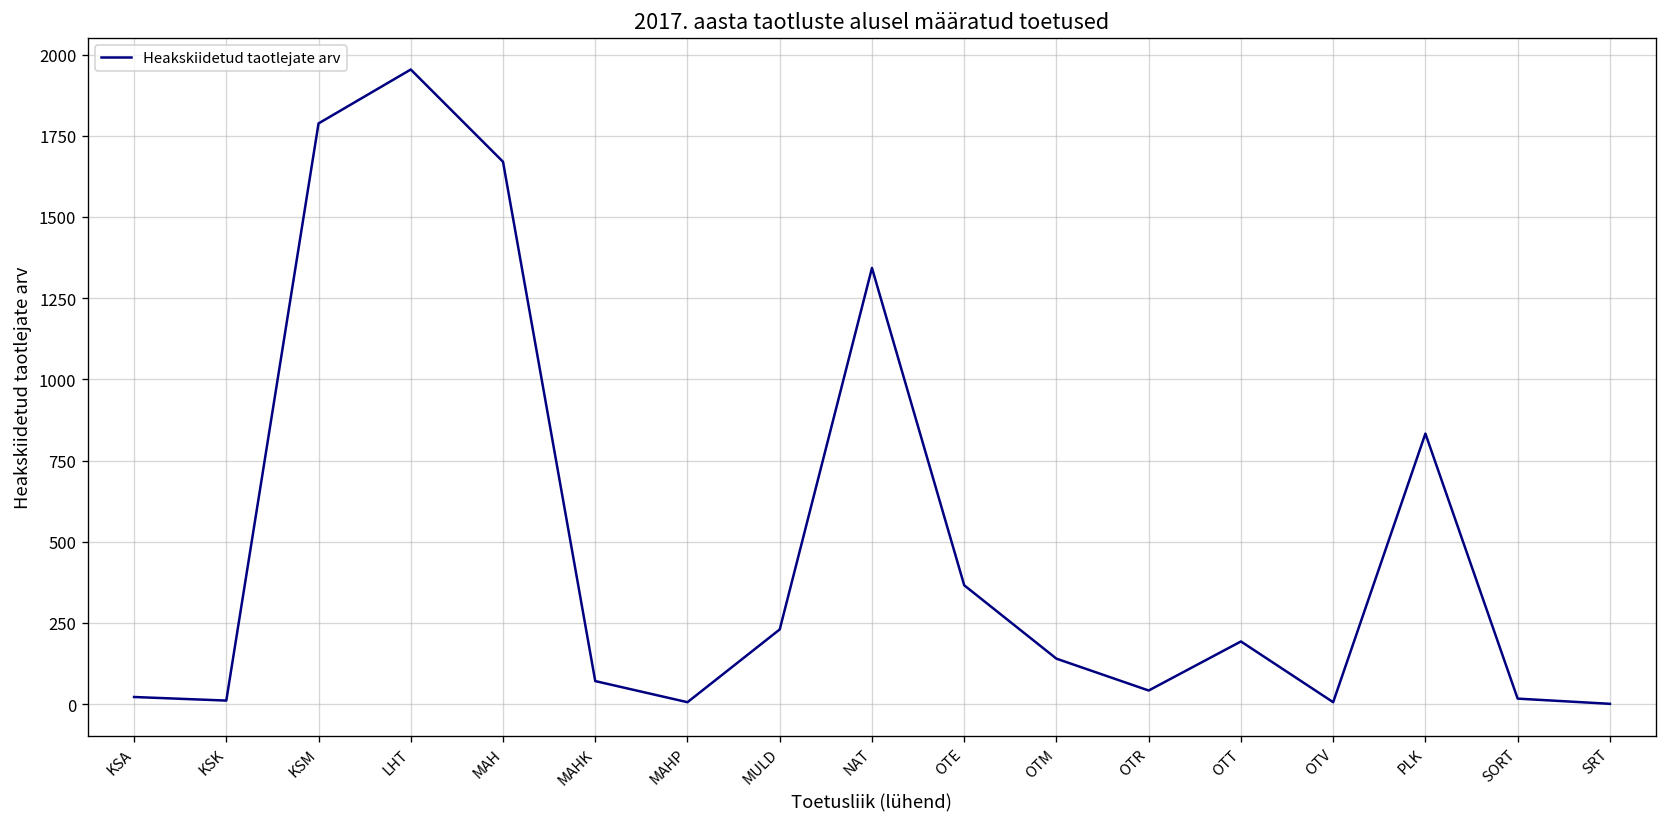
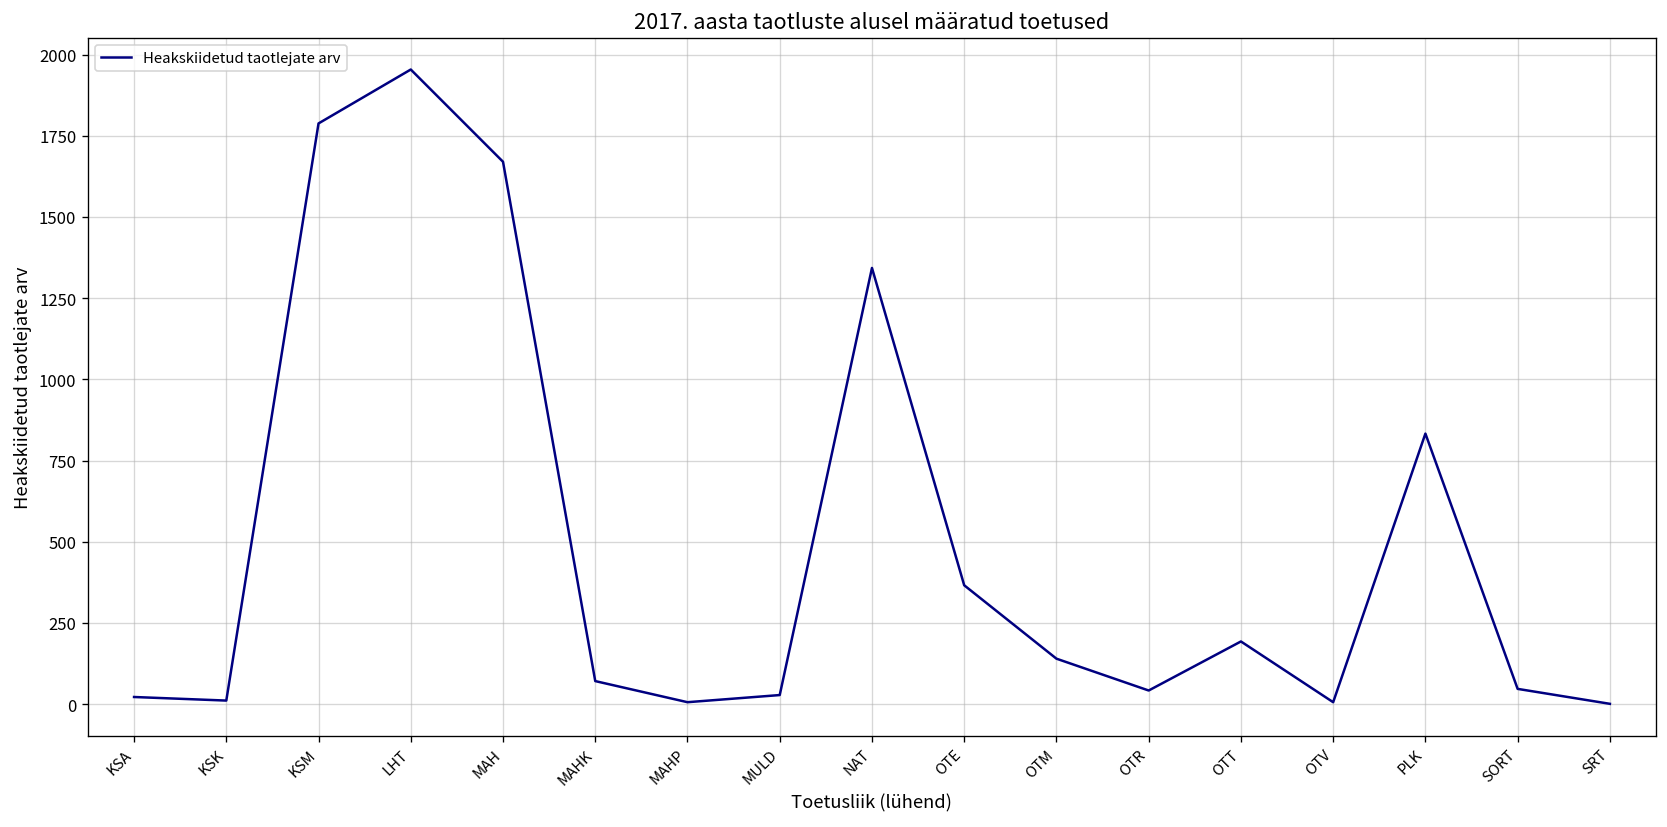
  {
    "KSA": 20,
    "KSK": 10,
    "KSM": 1790,
    "LHT": 1950,
    "MAH": 1670,
    "MAHK": 70,
    "MAHP": 10,
-   "MULD": 230,
+   "MULD": 30,
    "NAT": 1340,
    "OTE": 370,
    "OTM": 140,
    "OTR": 40,
    "OTT": 190,
    "OTV": 10,
    "PLK": 830,
-   "SORT": 20,
+   "SORT": 50,
    "SRT": 0
  }
